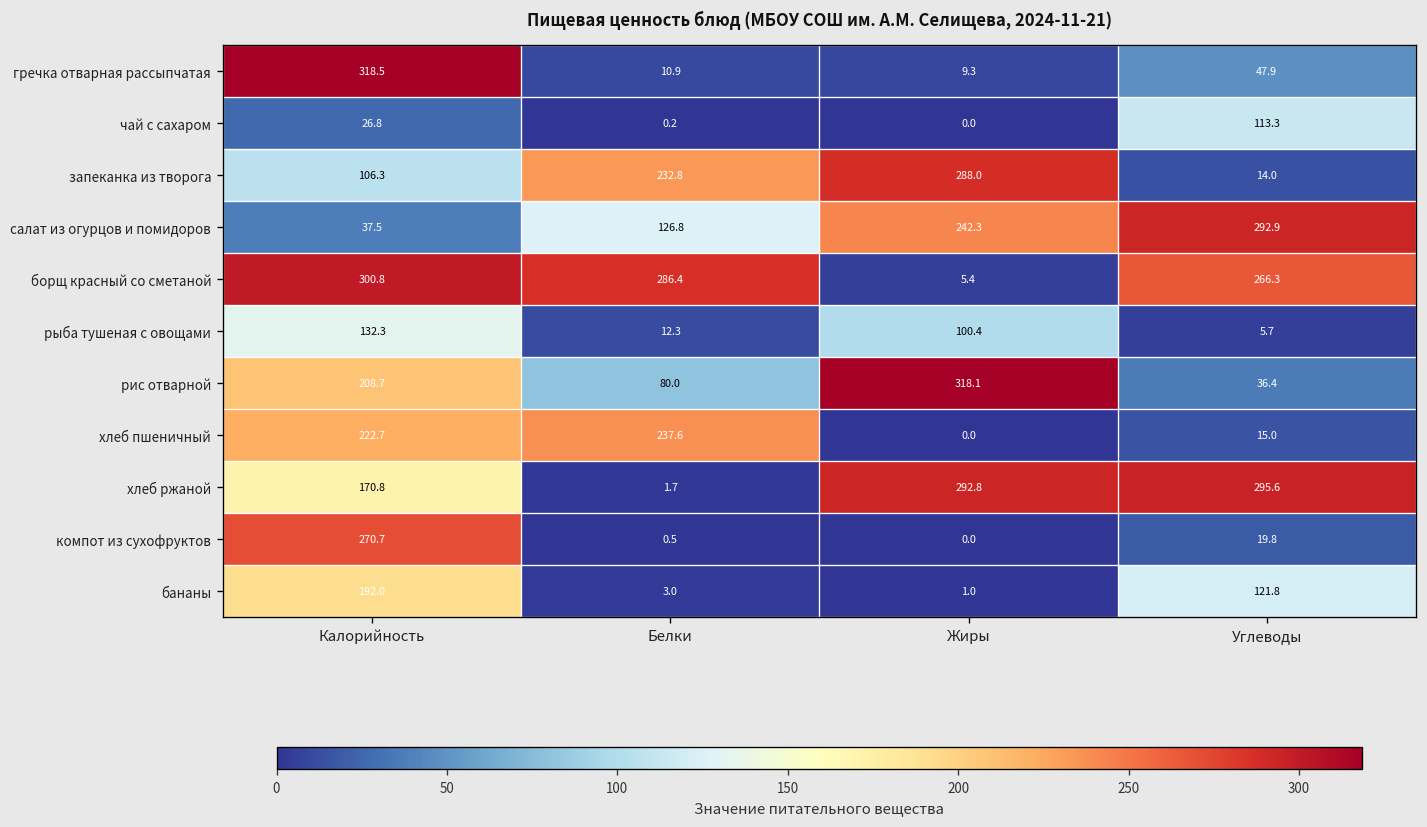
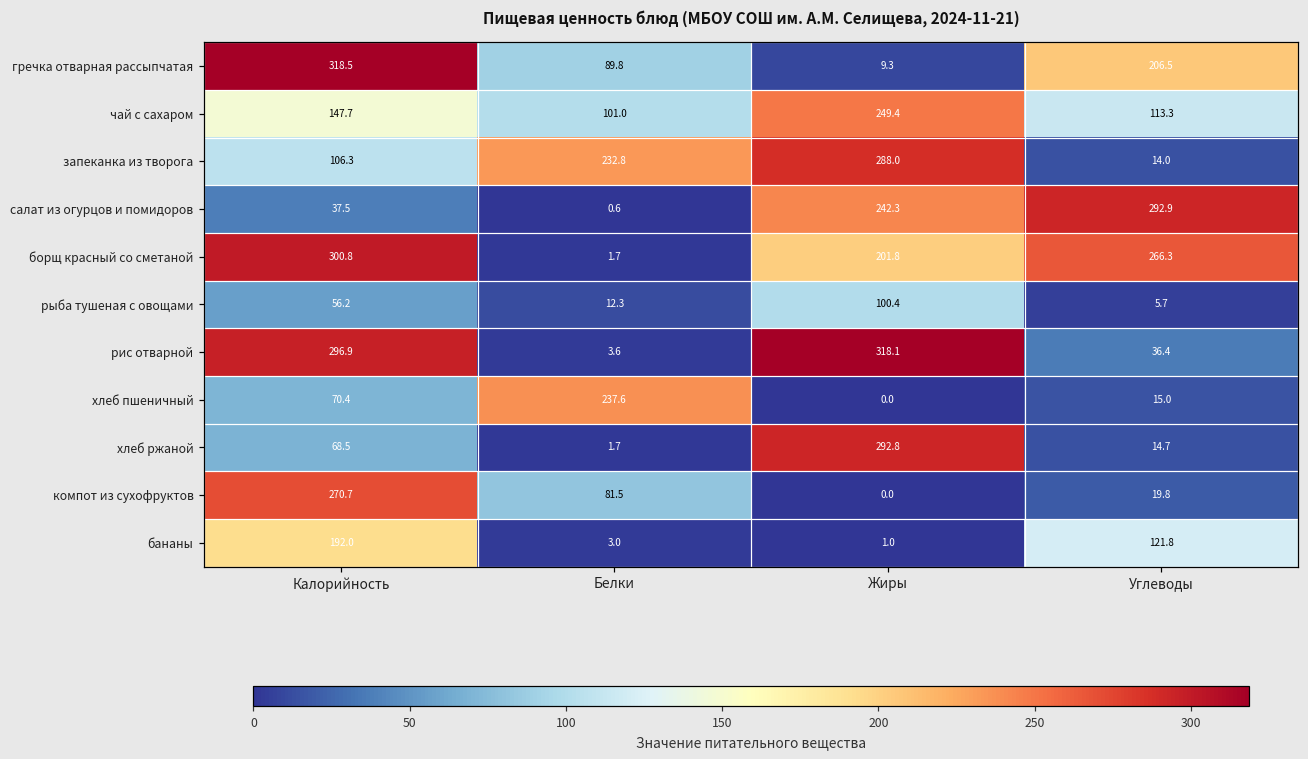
  {
    "гречка отварная рассыпчатая": {
      "Калорийность": 318.5,
-     "Белки": 10.9,
+     "Белки": 89.8,
      "Жиры": 9.3,
-     "Углеводы": 47.9
+     "Углеводы": 206.5
    },
    "чай с сахаром": {
-     "Калорийность": 26.8,
-     "Белки": 0.2,
-     "Жиры": 0.0,
+     "Калорийность": 147.7,
+     "Белки": 101.0,
+     "Жиры": 249.4,
      "Углеводы": 113.3
    },
    "запеканка из творога": {
      "Калорийность": 106.3,
      "Белки": 232.8,
      "Жиры": 288.0,
      "Углеводы": 14.0
    },
    "салат из огурцов и помидоров": {
      "Калорийность": 37.5,
-     "Белки": 126.8,
+     "Белки": 0.6,
      "Жиры": 242.3,
      "Углеводы": 292.9
    },
    "борщ красный со сметаной": {
      "Калорийность": 300.8,
-     "Белки": 286.4,
-     "Жиры": 5.4,
+     "Белки": 1.7,
+     "Жиры": 201.8,
      "Углеводы": 266.3
    },
    "рыба тушеная с овощами": {
-     "Калорийность": 132.3,
+     "Калорийность": 56.2,
      "Белки": 12.3,
      "Жиры": 100.4,
      "Углеводы": 5.7
    },
    "рис отварной": {
-     "Калорийность": 208.7,
-     "Белки": 80.0,
+     "Калорийность": 296.9,
+     "Белки": 3.6,
      "Жиры": 318.1,
      "Углеводы": 36.4
    },
    "хлеб пшеничный": {
-     "Калорийность": 222.7,
+     "Калорийность": 70.4,
      "Белки": 237.6,
      "Жиры": 0.0,
      "Углеводы": 15.0
    },
    "хлеб ржаной": {
-     "Калорийность": 170.8,
+     "Калорийность": 68.5,
      "Белки": 1.7,
      "Жиры": 292.8,
-     "Углеводы": 295.6
+     "Углеводы": 14.7
    },
    "компот из сухофруктов": {
      "Калорийность": 270.7,
-     "Белки": 0.5,
+     "Белки": 81.5,
      "Жиры": 0.0,
      "Углеводы": 19.8
    },
    "бананы": {
      "Калорийность": 192.0,
      "Белки": 3.0,
      "Жиры": 1.0,
      "Углеводы": 121.8
    }
  }
